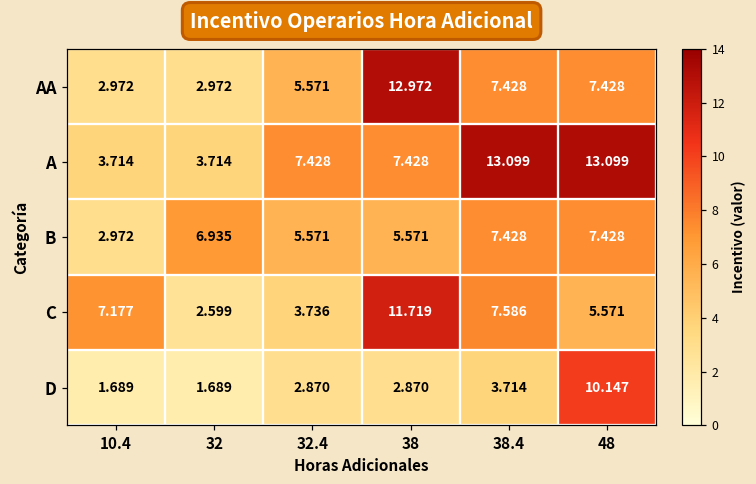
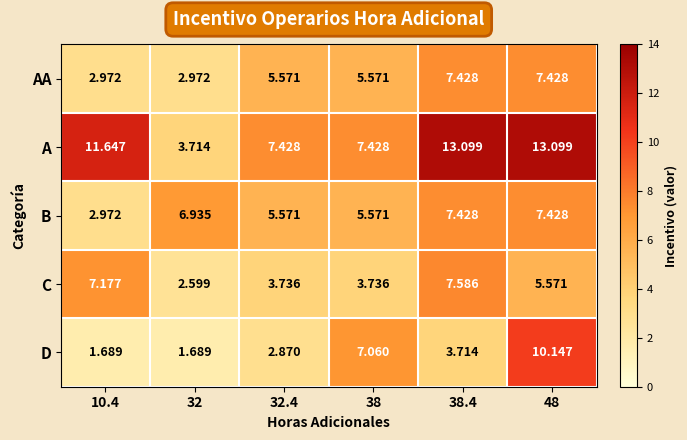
  {
    "AA": {
      "10.4": 2.972,
      "32": 2.972,
      "32.4": 5.571,
-     "38": 12.972,
+     "38": 5.571,
      "38.4": 7.428,
      "48": 7.428
    },
    "A": {
-     "10.4": 3.714,
+     "10.4": 11.647,
      "32": 3.714,
      "32.4": 7.428,
      "38": 7.428,
      "38.4": 13.099,
      "48": 13.099
    },
    "B": {
      "10.4": 2.972,
      "32": 6.935,
      "32.4": 5.571,
      "38": 5.571,
      "38.4": 7.428,
      "48": 7.428
    },
    "C": {
      "10.4": 7.177,
      "32": 2.599,
      "32.4": 3.736,
-     "38": 11.719,
+     "38": 3.736,
      "38.4": 7.586,
      "48": 5.571
    },
    "D": {
      "10.4": 1.689,
      "32": 1.689,
      "32.4": 2.870,
-     "38": 2.870,
+     "38": 7.060,
      "38.4": 3.714,
      "48": 10.147
    }
  }
